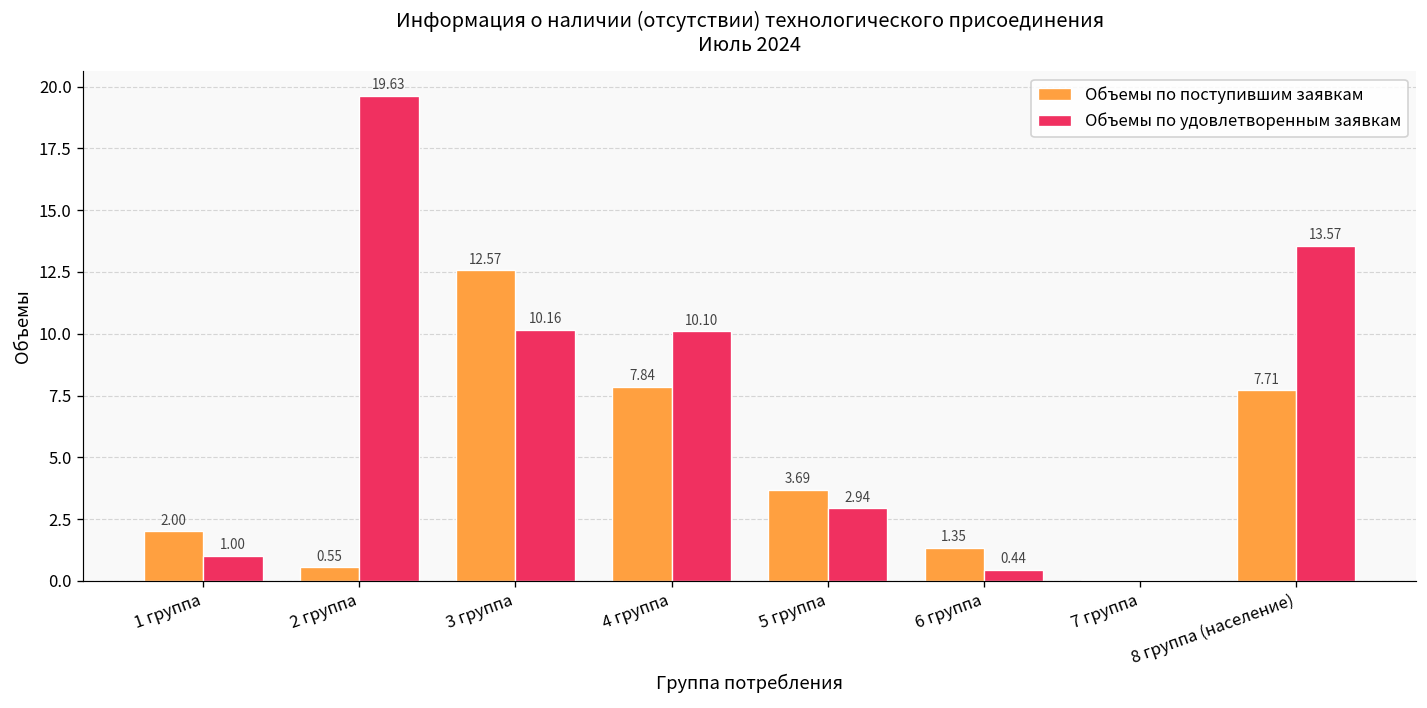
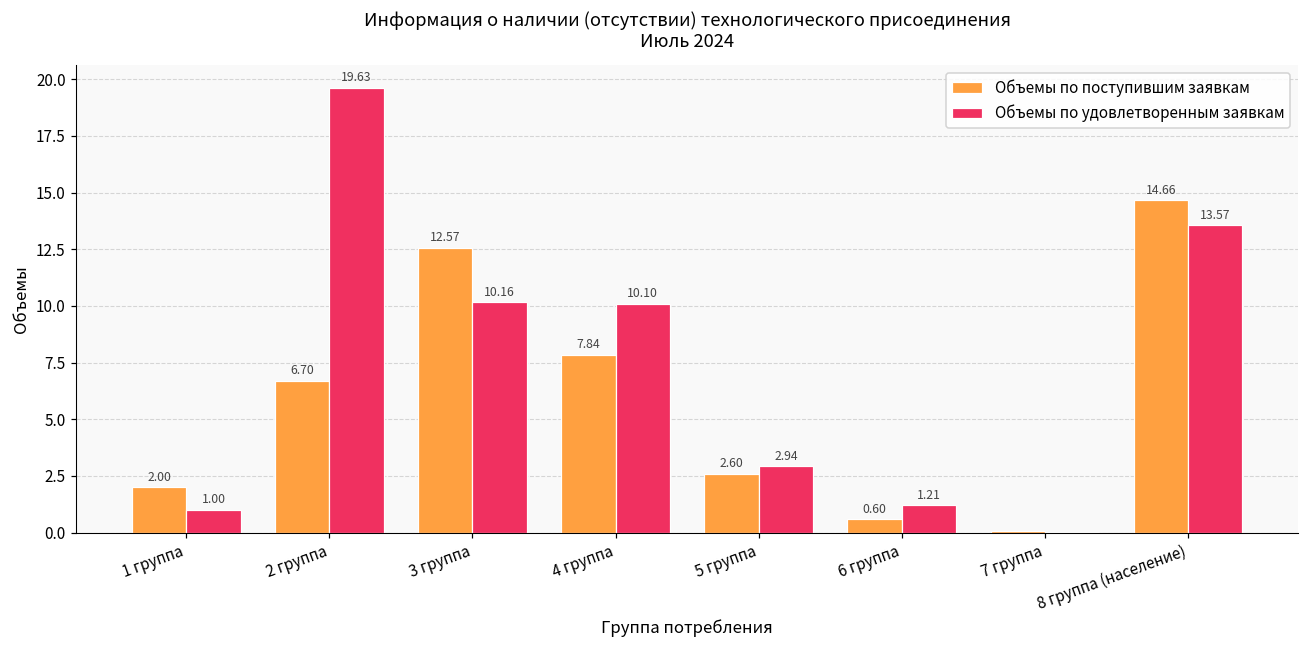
  {
    "Объемы по поступившим заявкам": {
      "1 группа": 2.00,
-     "2 группа": 0.55,
+     "2 группа": 6.70,
      "3 группа": 12.57,
      "4 группа": 7.84,
-     "5 группа": 3.69,
-     "6 группа": 1.35,
-     "8 группа (население)": 7.71
+     "5 группа": 2.60,
+     "6 группа": 0.60,
+     "8 группа (население)": 14.66
    },
    "Объемы по удовлетворенным заявкам": {
      "1 группа": 1.00,
      "2 группа": 19.63,
      "3 группа": 10.16,
      "4 группа": 10.10,
      "5 группа": 2.94,
-     "6 группа": 0.44,
+     "6 группа": 1.21,
      "8 группа (население)": 13.57
    }
  }
